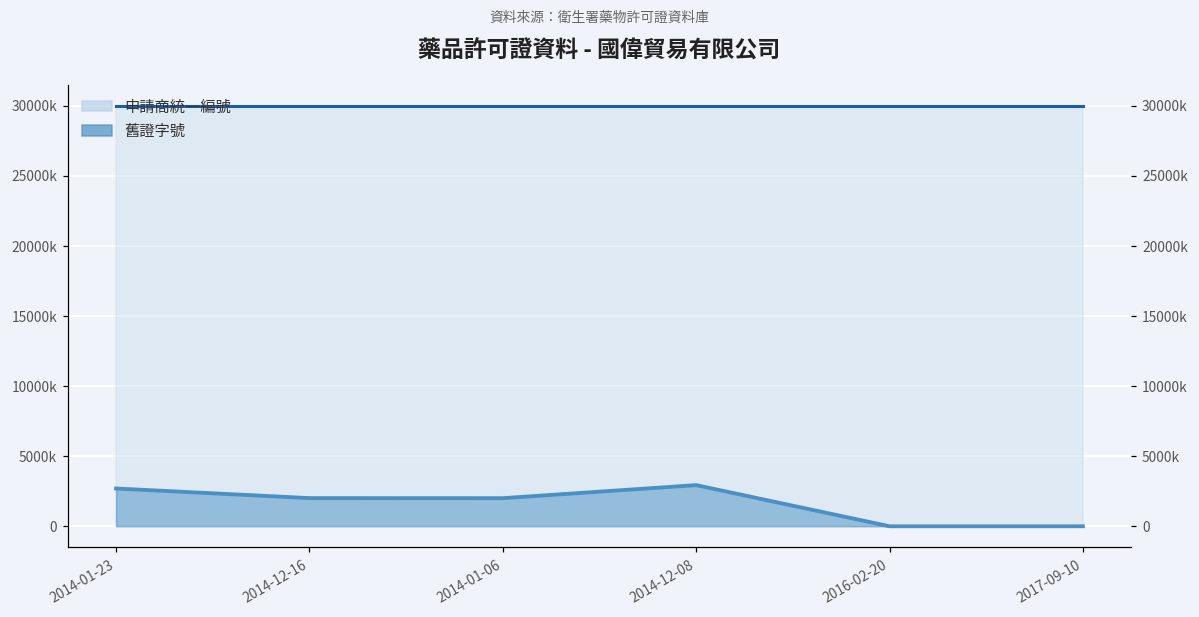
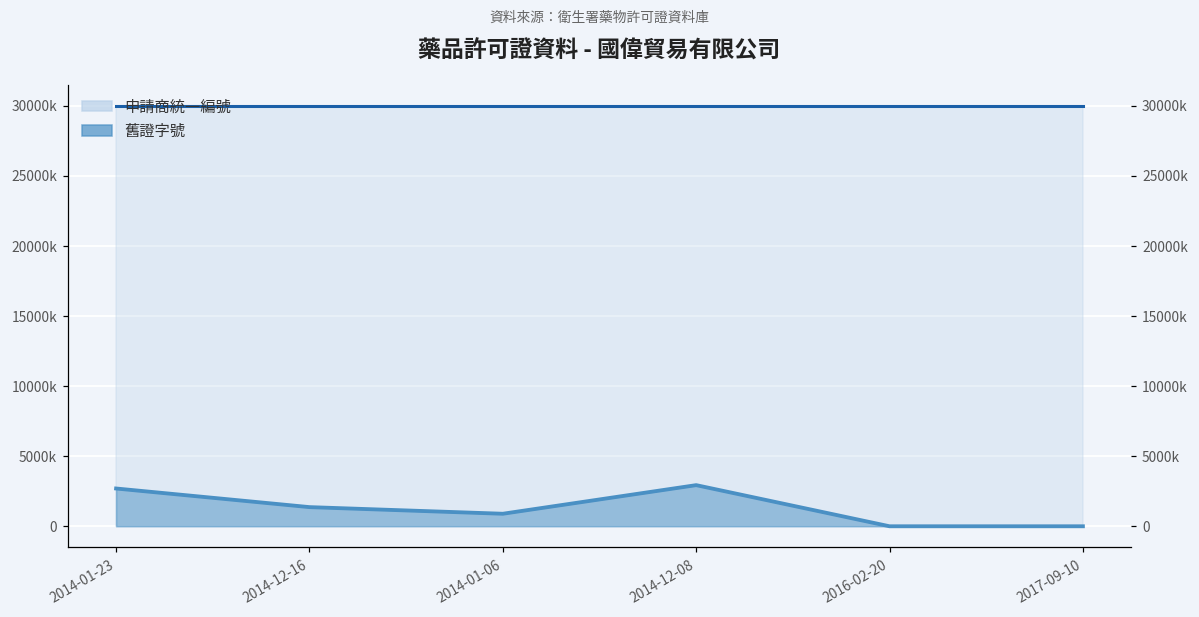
  {
    "申請商統一編號": {
      "2014-01-23": 30000000,
      "2014-12-16": 30000000,
      "2014-01-06": 30000000,
      "2014-12-08": 30000000,
      "2016-02-20": 30000000,
      "2017-09-10": 30000000
    },
    "舊證字號": {
      "2014-01-23": 2700000,
-     "2014-12-16": 2000000,
-     "2014-01-06": 2000000,
+     "2014-12-16": 1400000,
+     "2014-01-06": 900000,
      "2014-12-08": 2900000,
      "2016-02-20": 0,
      "2017-09-10": 0
    }
  }
